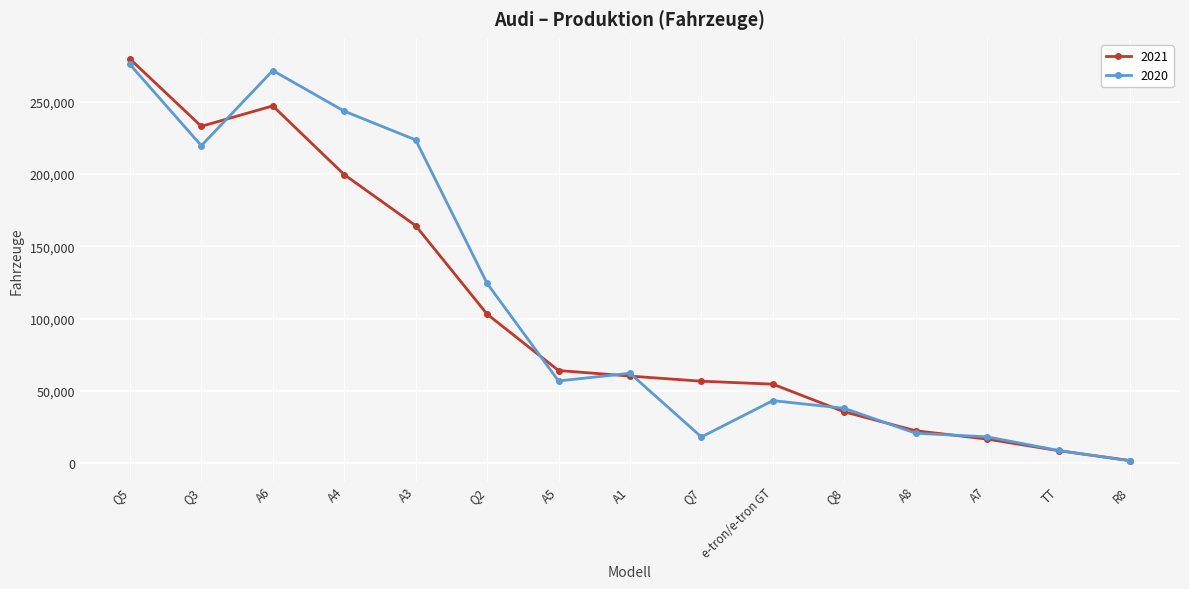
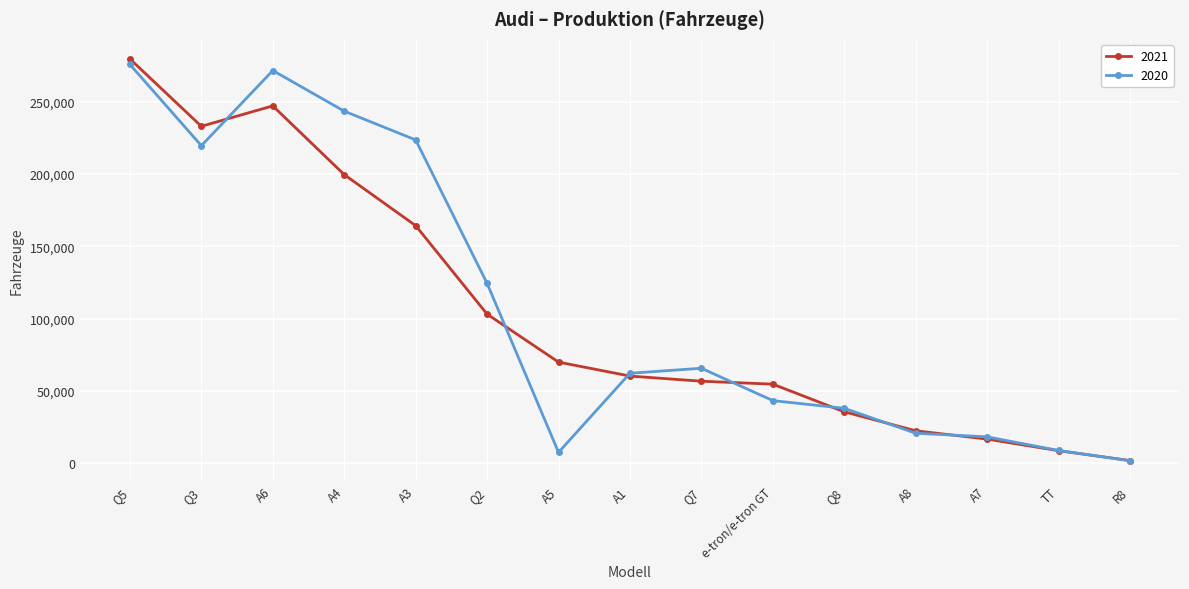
  {
    "2021": {
      "Q5": "280,000",
      "Q3": "233,000",
      "A6": "247,000",
      "A4": "200,000",
      "A3": "164,000",
      "Q2": "103,000",
-     "A5": "64,000",
+     "A5": "70,000",
      "A1": "60,000",
      "Q7": "57,000",
      "e-tron/e-tron GT": "55,000",
      "Q8": "35,000"
    },
    "2020": {
      "Q5": "276,000",
      "Q3": "220,000",
      "A6": "272,000",
      "A4": "244,000",
      "A3": "224,000",
      "Q2": "124,000",
-     "A5": "57,000",
+     "A5": "7,000",
      "A1": "62,000",
-     "Q7": "18,000",
+     "Q7": "66,000",
      "e-tron/e-tron GT": "43,000",
      "Q8": "38,000"
    }
  }
